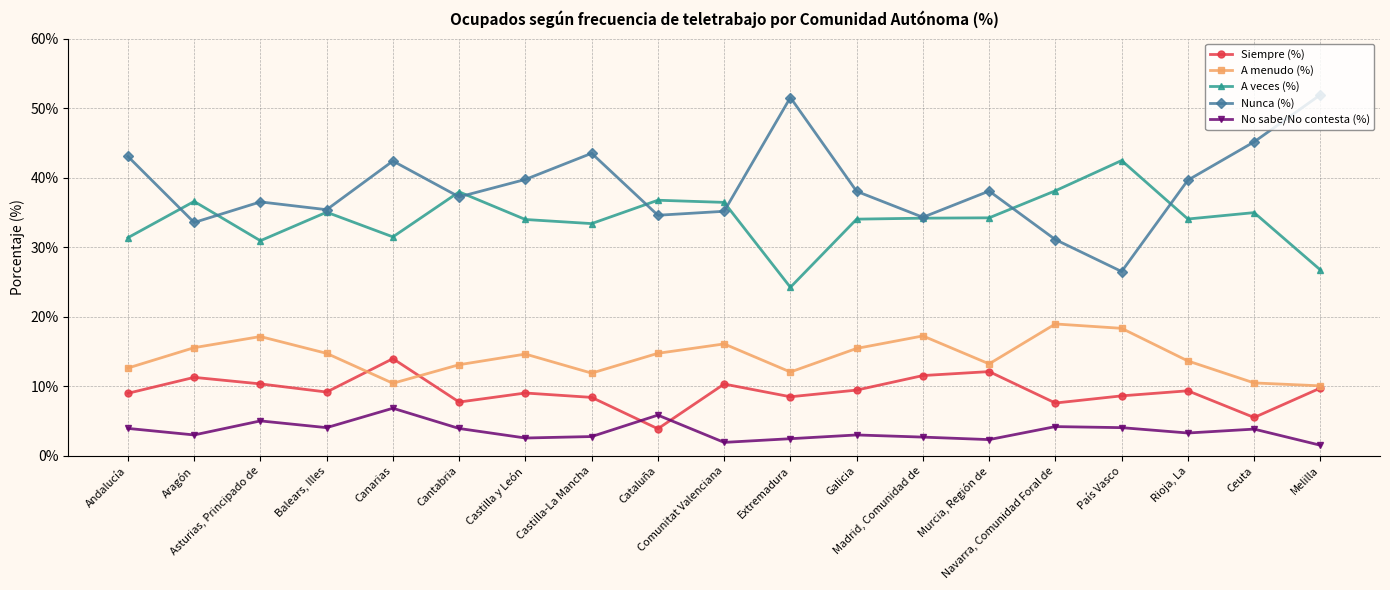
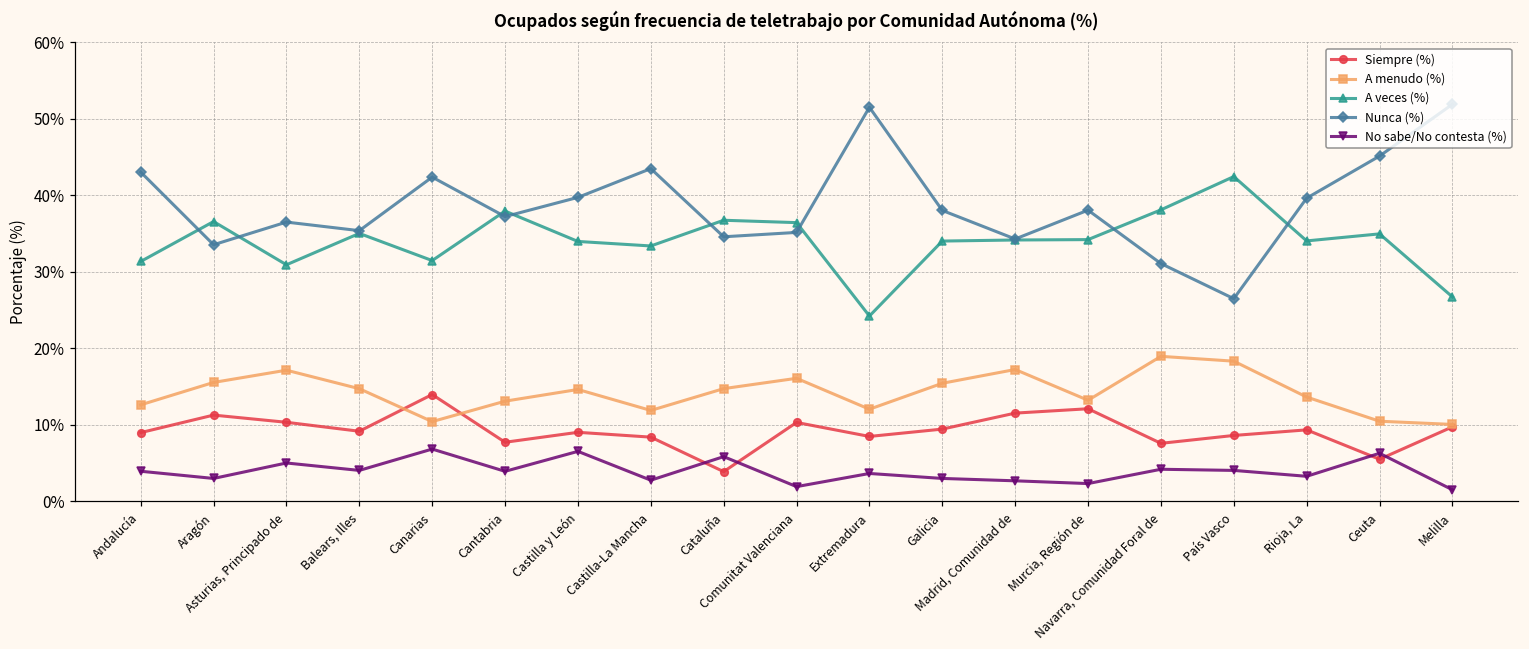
  {
    "Siempre (%)": {
      "Andalucía": "9%",
      "Aragón": "11%",
      "Asturias, Principado de": "10%",
      "Balears, Illes": "9%",
      "Canarias": "14%",
      "Cantabria": "8%",
      "Castilla y León": "9%",
      "Castilla-La Mancha": "8%",
      "Cataluña": "4%",
      "Comunitat Valenciana": "10%",
      "Extremadura": "9%",
      "Galicia": "9%",
      "Madrid, Comunidad de": "12%",
      "Murcia, Región de": "12%",
      "Navarra, Comunidad Foral de": "8%",
      "País Vasco": "9%",
      "Rioja, La": "9%",
      "Ceuta": "6%"
    },
    "A menudo (%)": {
      "Andalucía": "13%",
      "Aragón": "16%",
      "Asturias, Principado de": "17%",
      "Balears, Illes": "15%",
      "Canarias": "10%",
      "Cantabria": "13%",
      "Castilla y León": "15%",
      "Castilla-La Mancha": "12%",
      "Cataluña": "15%",
      "Comunitat Valenciana": "16%",
      "Extremadura": "12%",
      "Galicia": "15%",
      "Madrid, Comunidad de": "17%",
      "Murcia, Región de": "13%",
      "Navarra, Comunidad Foral de": "19%",
      "País Vasco": "18%",
      "Rioja, La": "14%",
      "Ceuta": "10%"
    },
    "No sabe/No contesta (%)": {
      "Andalucía": "4%",
      "Aragón": "3%",
      "Asturias, Principado de": "5%",
      "Balears, Illes": "4%",
      "Canarias": "7%",
      "Cantabria": "4%",
-     "Castilla y León": "3%",
+     "Castilla y León": "7%",
      "Castilla-La Mancha": "3%",
      "Cataluña": "6%",
      "Comunitat Valenciana": "2%",
-     "Extremadura": "2%",
+     "Extremadura": "4%",
      "Galicia": "3%",
      "Madrid, Comunidad de": "3%",
      "Murcia, Región de": "2%",
      "Navarra, Comunidad Foral de": "4%",
      "País Vasco": "4%",
      "Rioja, La": "3%",
-     "Ceuta": "4%",
+     "Ceuta": "6%",
      "Melilla": "2%"
    }
  }
